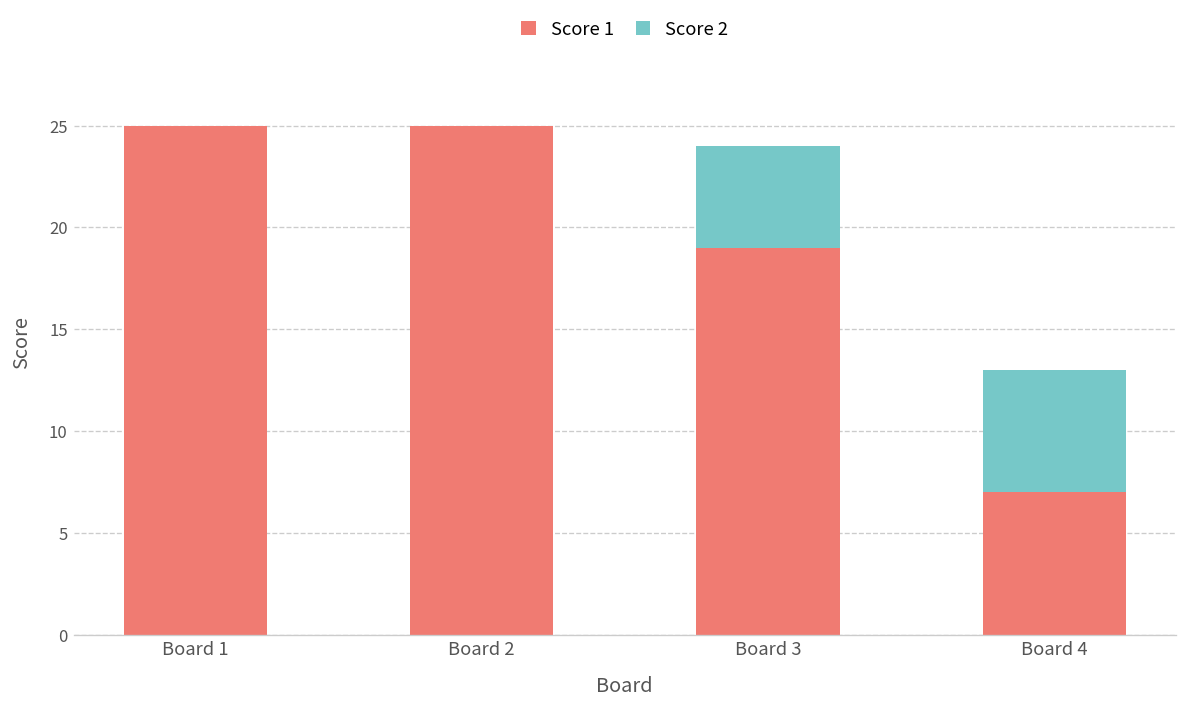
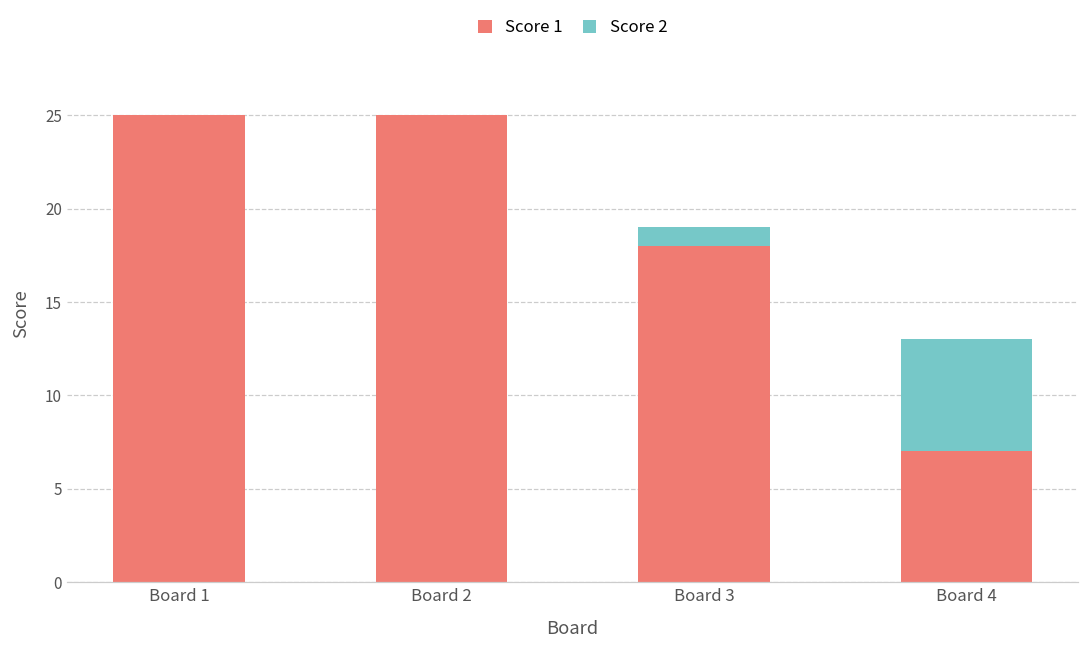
  {
    "Score 1": {
      "Board 1": 25,
      "Board 2": 25,
-     "Board 3": 19,
+     "Board 3": 18,
      "Board 4": 7
    },
    "Score 2": {
      "Board 1": 0,
      "Board 2": 0,
-     "Board 3": 5,
+     "Board 3": 1,
      "Board 4": 6
    }
  }
